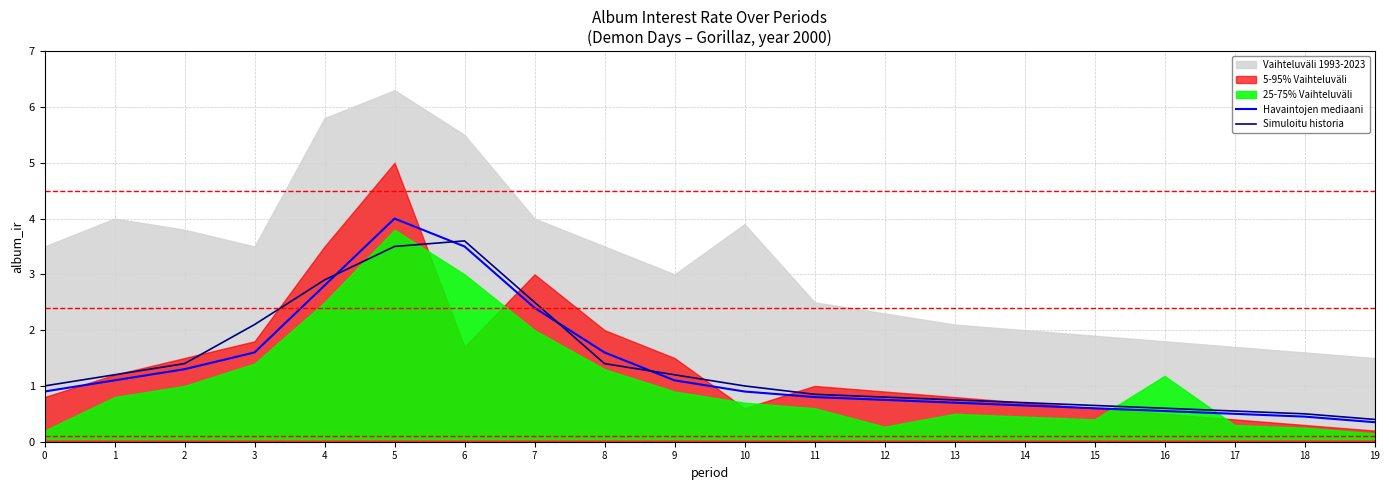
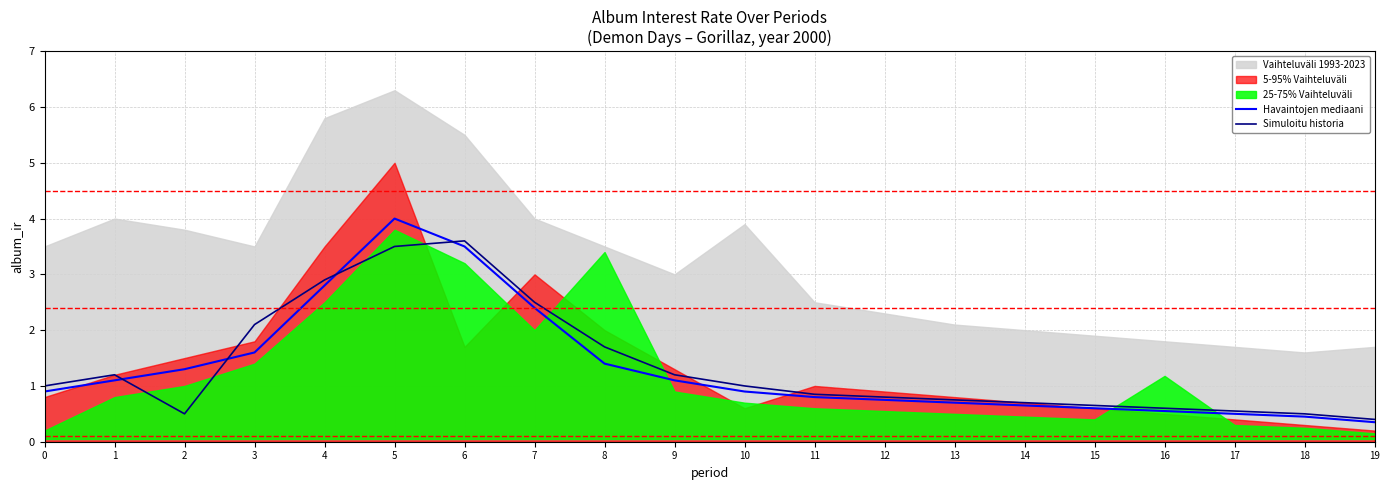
  {
    "Havaintojen mediaani": {
      "0": 0.9,
      "1": 1.1,
      "2": 1.3,
      "3": 1.6,
      "4": 2.8,
      "5": 4.0,
      "6": 3.5,
      "7": 2.4,
-     "8": 1.6,
+     "8": 1.4,
      "9": 1.1,
      "10": 0.9,
      "11": 0.8,
      "12": 0.8,
      "13": 0.7,
      "14": 0.7,
      "16": 0.6,
      "17": 0.5,
      "18": 0.5,
      "19": 0.4
    },
    "Vaihteluväli 1993-2023": {
      "0": 3.5,
      "1": 4.0,
      "2": 3.8,
      "3": 3.5,
      "4": 5.8,
      "5": 6.3,
      "6": 5.5,
      "7": 4.0,
      "8": 3.5,
      "9": 3.0,
      "10": 3.9,
      "11": 2.5,
      "12": 2.3,
      "13": 2.1,
      "14": 2.0,
      "15": 1.9,
      "16": 1.8,
      "17": 1.7,
      "18": 1.6,
-     "19": 1.5
+     "19": 1.7
    },
    "Simuloitu historia": {
      "0": 1.0,
-     "2": 1.4,
+     "2": 0.5,
      "3": 2.1,
      "4": 2.9,
      "5": 3.5,
      "6": 3.6,
      "7": 2.5,
-     "8": 1.4,
+     "8": 1.7,
      "9": 1.2,
      "10": 1.0,
      "11": 0.9,
      "12": 0.8,
      "13": 0.8,
      "15": 0.7,
      "16": 0.6,
      "17": 0.6,
      "18": 0.5,
      "19": 0.4
    },
    "5-95% Vaihteluväli": {
      "0": 0.8,
      "2": 1.5,
      "3": 1.8,
      "4": 3.5,
      "5": 5.0,
      "6": 1.7,
      "7": 3.0,
      "8": 2.0,
-     "9": 1.5,
+     "9": 1.3,
      "10": 0.6,
      "11": 1.0,
      "12": 0.9,
      "13": 0.8,
      "16": 0.5,
      "17": 0.4,
      "18": 0.3,
      "19": 0.2
    },
    "25-75% Vaihteluväli": {
      "0": 0.2,
      "1": 0.8,
      "2": 1.0,
      "3": 1.4,
      "4": 2.5,
      "5": 3.8,
-     "6": 3.0,
+     "6": 3.2,
      "7": 2.0,
-     "8": 1.3,
+     "8": 3.4,
      "9": 0.9,
      "10": 0.7,
      "11": 0.6,
-     "12": 0.3,
+     "12": 0.6,
      "13": 0.5,
      "14": 0.5,
      "15": 0.4,
      "16": 1.2,
      "17": 0.3,
      "18": 0.3,
      "19": 0.2
    }
  }
